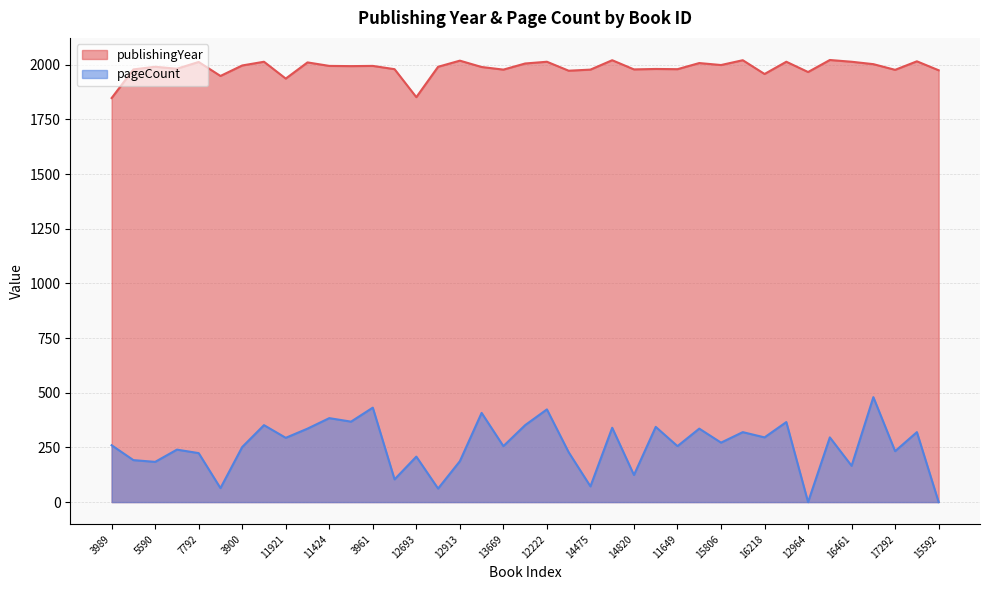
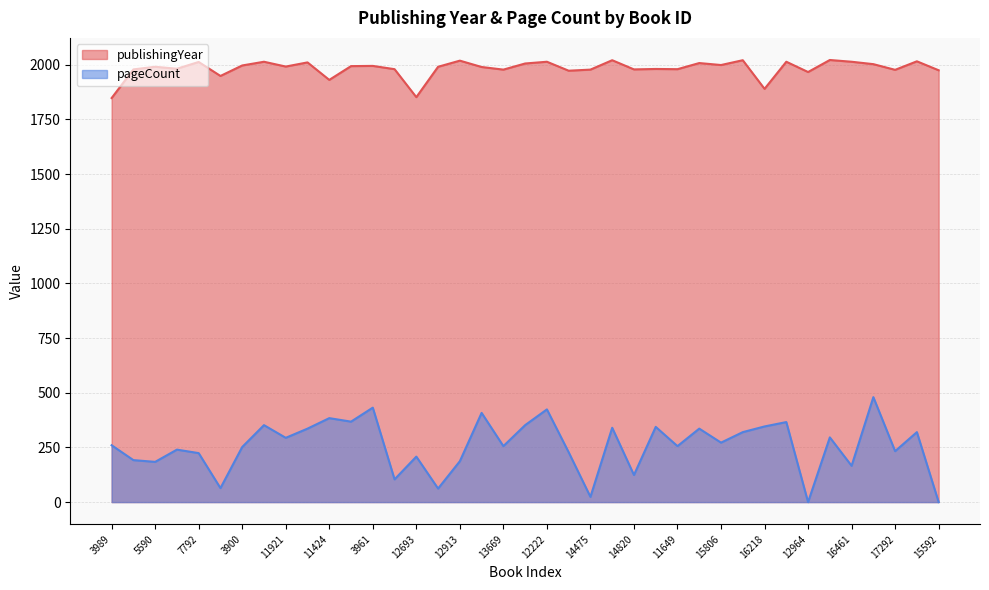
  {
    "publishingYear": {
      "3989": 1850,
      "3900": 2000,
-     "11921": 1940,
-     "11424": 2000,
+     "11921": 1990,
+     "11424": 1930,
      "3961": 2000,
      "12693": 1850,
      "12913": 2020,
      "13669": 1980,
      "12222": 2010,
      "14475": 1980,
      "14820": 1980,
      "11649": 1980,
      "15806": 2000,
-     "16218": 1960,
+     "16218": 1890,
      "12964": 1970,
      "16461": 2010,
      "17292": 1980,
      "15592": 1980
    },
    "pageCount": {
      "3989": 260,
      "5590": 180,
      "7792": 220,
      "3900": 250,
      "11921": 290,
      "11424": 380,
      "3961": 430,
      "12693": 210,
      "12913": 190,
      "13669": 260,
      "12222": 420,
-     "14475": 70,
+     "14475": 20,
      "14820": 120,
      "11649": 260,
      "15806": 270,
-     "16218": 300,
+     "16218": 350,
      "12964": 0,
      "16461": 170,
      "17292": 230,
      "15592": 0
    }
  }
